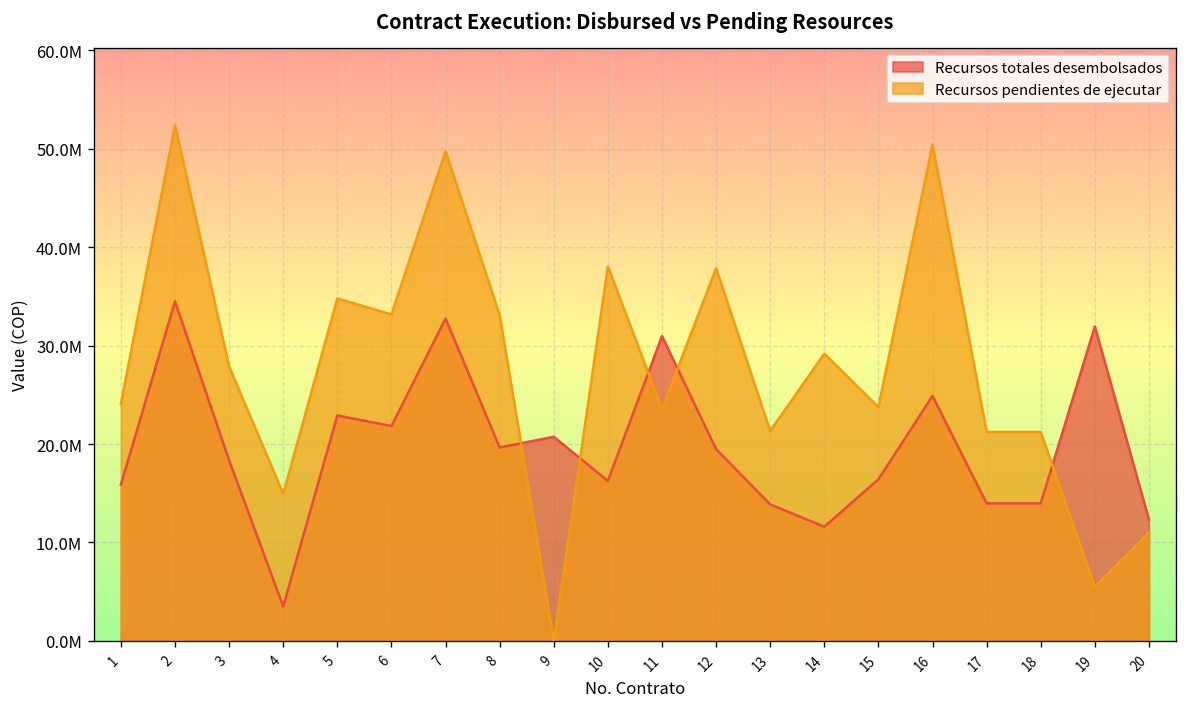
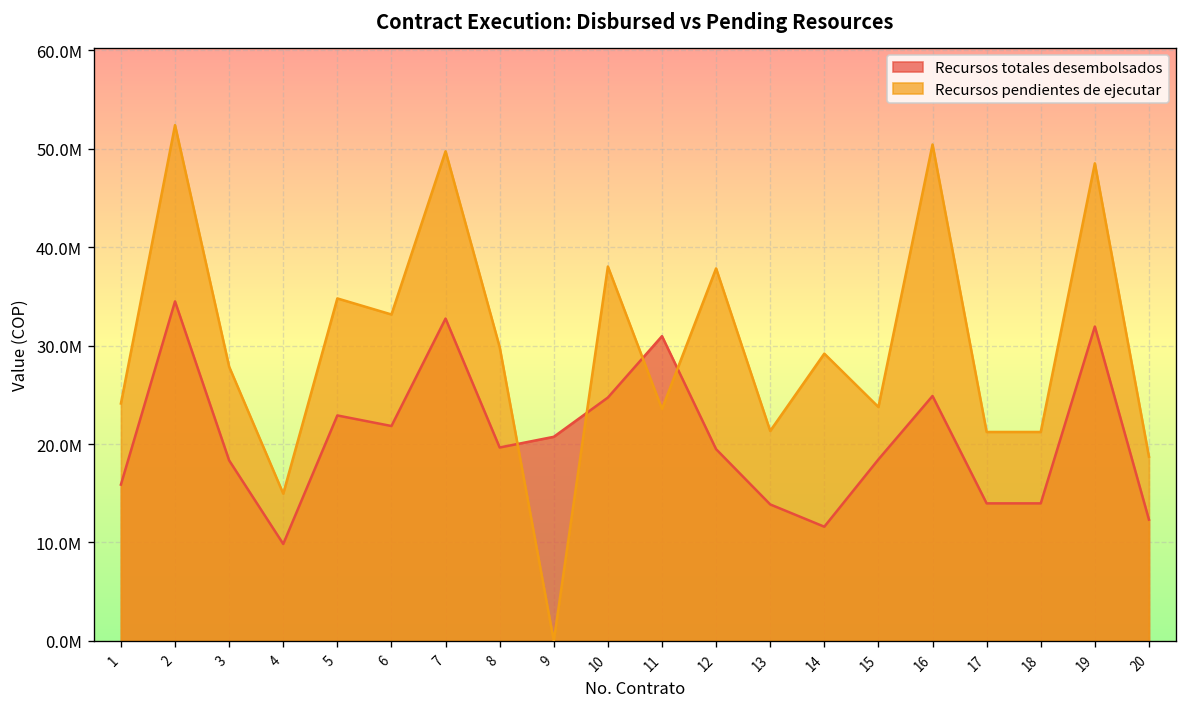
  {
    "Recursos totales desembolsados": {
      "1": 16000000,
      "2": 34000000,
      "3": 18000000,
-     "4": 4000000,
+     "4": 10000000,
      "5": 23000000,
      "6": 22000000,
      "7": 33000000,
      "8": 20000000,
      "9": 21000000,
-     "10": 16000000,
+     "10": 25000000,
      "11": 31000000,
      "12": 19000000,
      "13": 14000000,
      "14": 12000000,
-     "15": 16000000,
+     "15": 18000000,
      "16": 25000000,
      "17": 14000000,
      "18": 14000000,
      "19": 32000000,
      "20": 12000000
    },
    "Recursos pendientes de ejecutar": {
      "1": 24000000,
      "2": 52000000,
      "3": 28000000,
      "4": 15000000,
      "5": 35000000,
      "6": 33000000,
      "7": 50000000,
-     "8": 33000000,
+     "8": 30000000,
      "9": 0,
      "10": 38000000,
      "11": 24000000,
      "12": 38000000,
      "13": 21000000,
      "14": 29000000,
      "15": 24000000,
      "16": 50000000,
      "17": 21000000,
      "18": 21000000,
-     "19": 5000000,
-     "20": 11000000
+     "19": 49000000,
+     "20": 19000000
    }
  }
